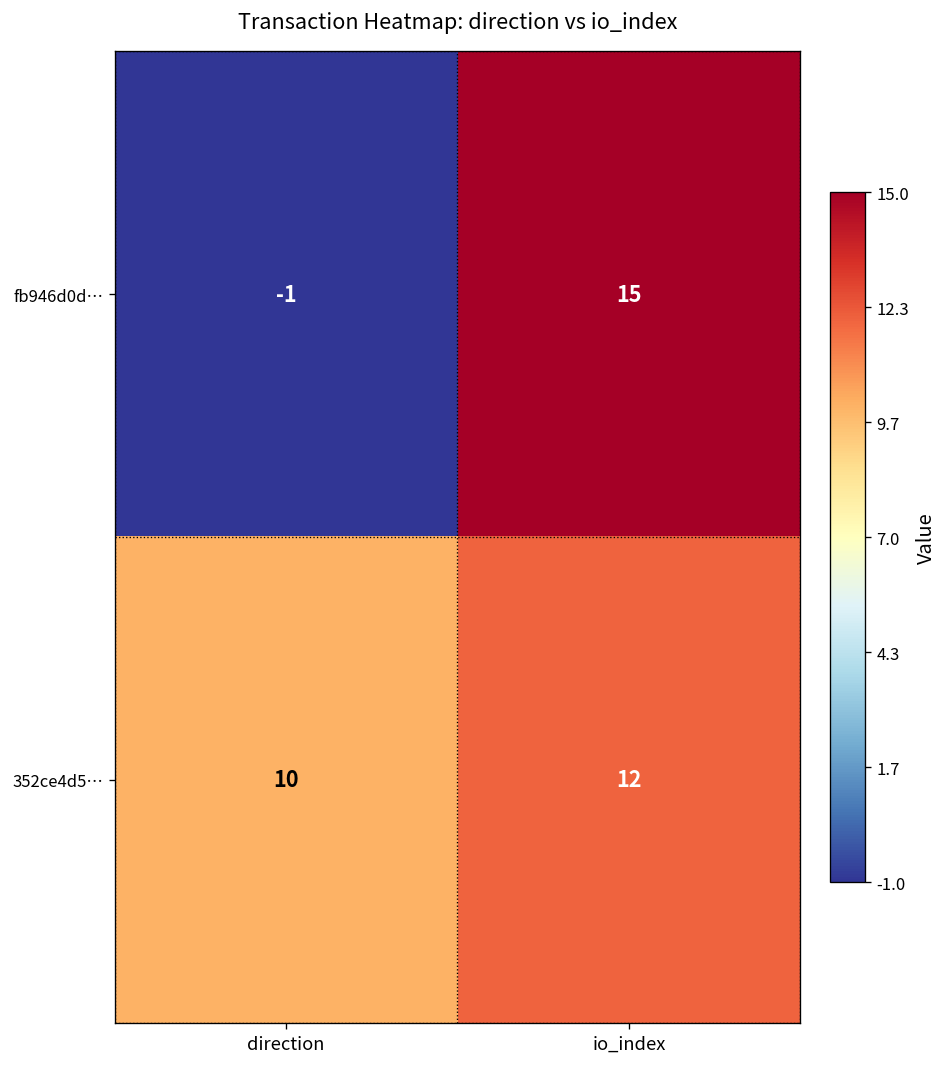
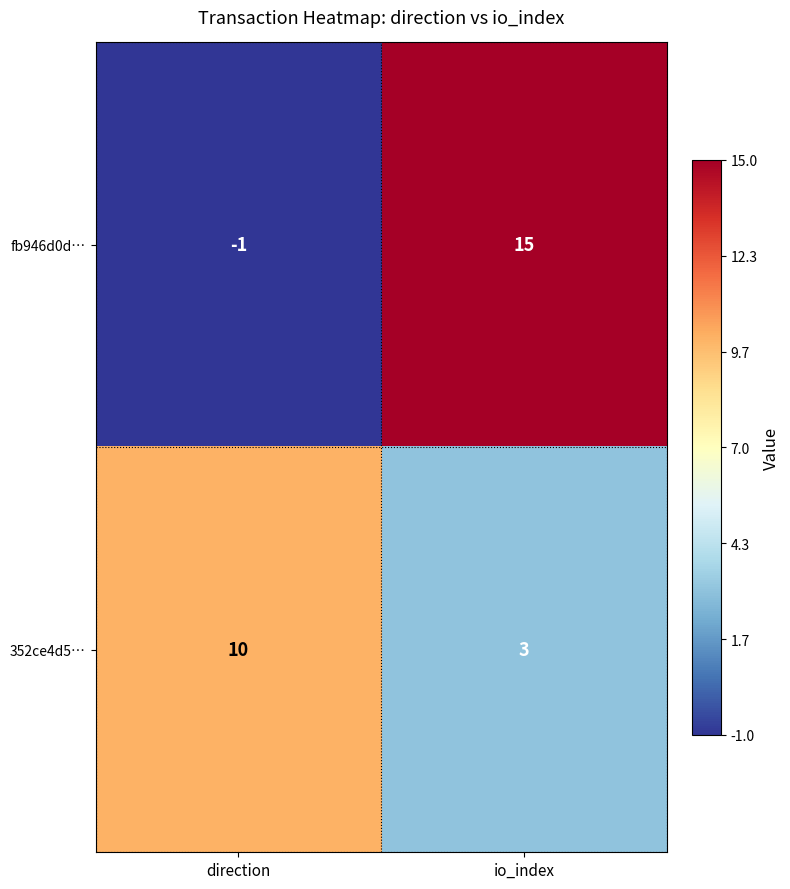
  {
    "fb946d0d…": {
      "direction": -1,
      "io_index": 15
    },
    "352ce4d5…": {
      "direction": 10,
-     "io_index": 12
+     "io_index": 3
    }
  }
